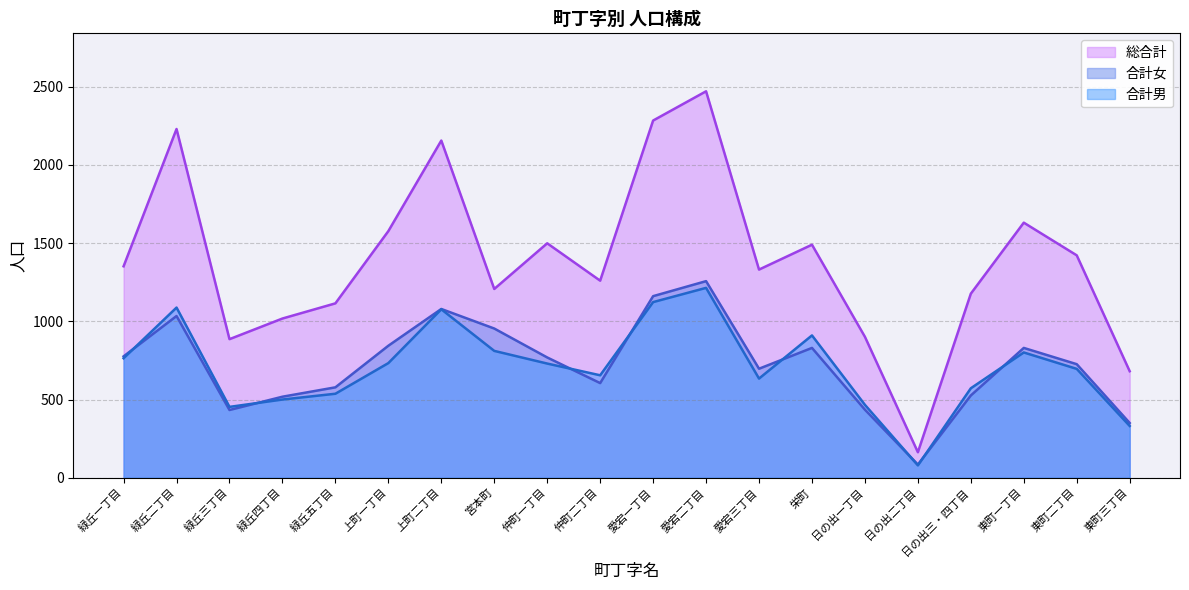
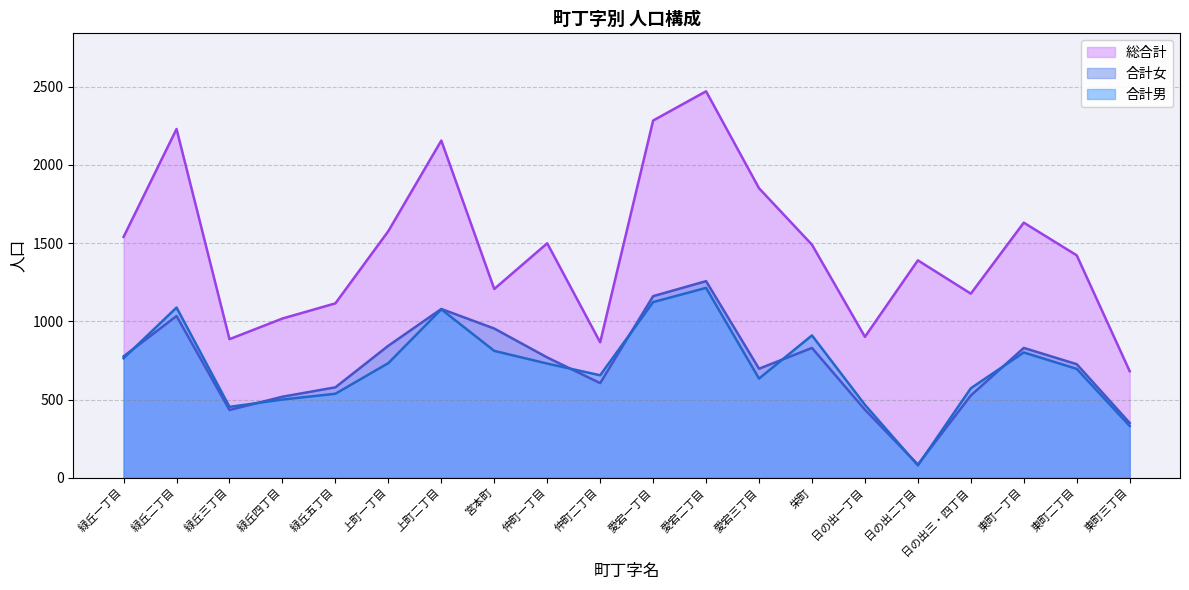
  {
    "総合計": {
-     "緑丘一丁目": 1350,
+     "緑丘一丁目": 1540,
      "緑丘二丁目": 2230,
      "緑丘三丁目": 890,
      "緑丘四丁目": 1020,
      "緑丘五丁目": 1120,
      "上町一丁目": 1580,
      "上町二丁目": 2160,
      "宮本町": 1210,
      "仲町一丁目": 1500,
-     "仲町二丁目": 1260,
+     "仲町二丁目": 870,
      "愛宕一丁目": 2280,
      "愛宕二丁目": 2470,
-     "愛宕三丁目": 1330,
+     "愛宕三丁目": 1850,
      "栄町": 1490,
      "日の出一丁目": 900,
-     "日の出二丁目": 160,
+     "日の出二丁目": 1390,
      "日の出三・四丁目": 1180,
      "東町一丁目": 1630,
      "東町二丁目": 1420,
      "東町三丁目": 680
    }
  }
